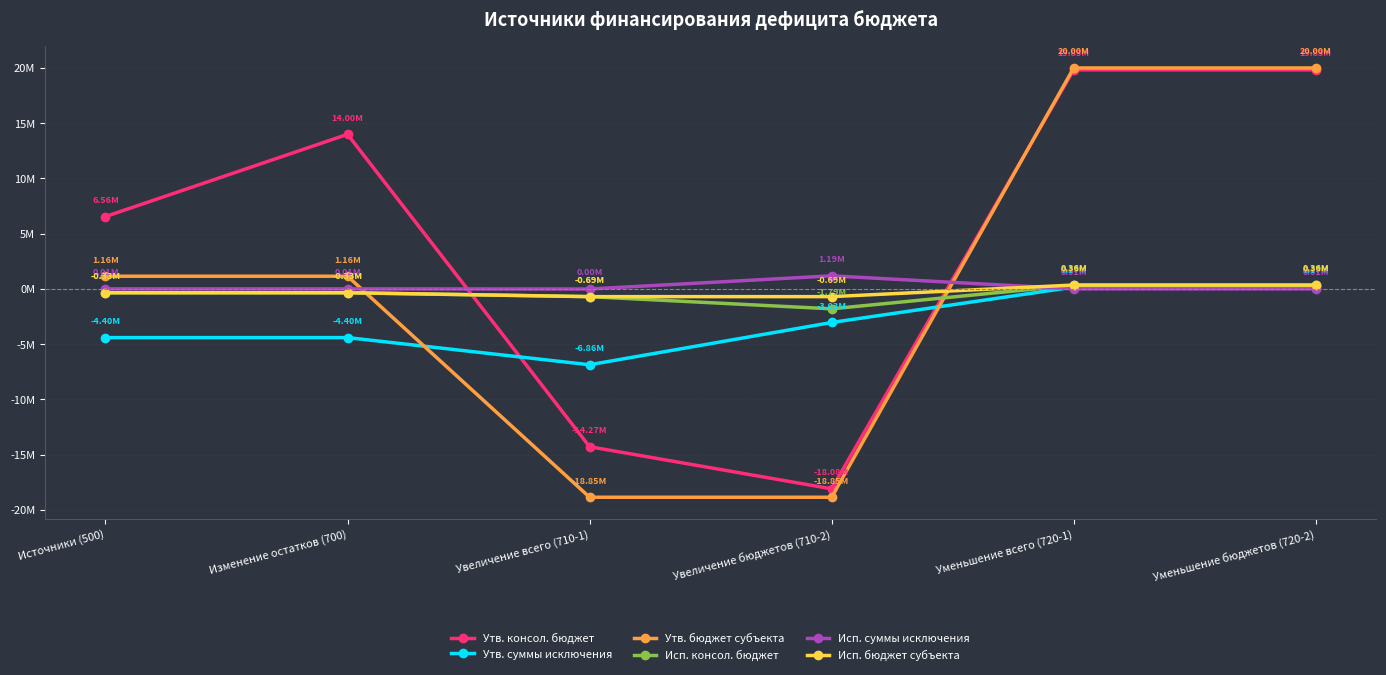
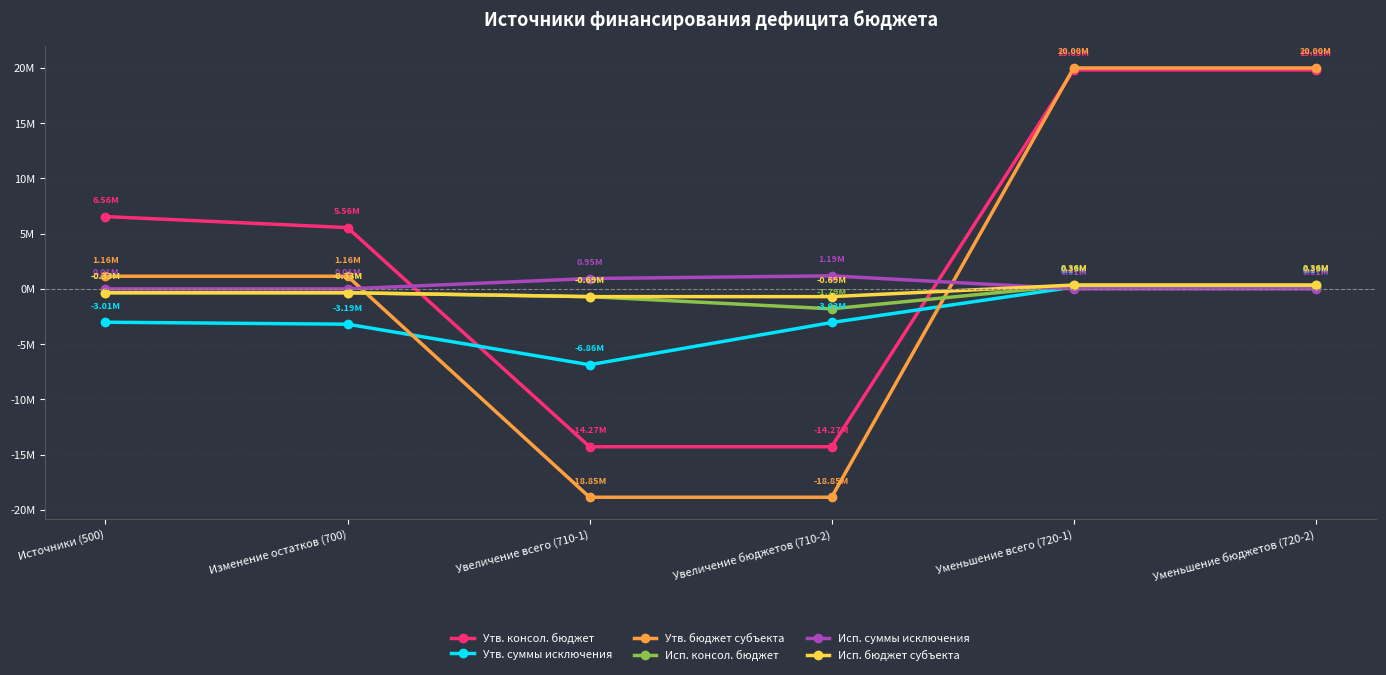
  {
    "Утв. консол. бюджет": {
      "Источники (500)": "6.56M",
-     "Изменение остатков (700)": "14.00M",
+     "Изменение остатков (700)": "5.56M",
      "Увеличение всего (710-1)": "-14.27M",
-     "Увеличение бюджетов (710-2)": "-18.08M"
+     "Увеличение бюджетов (710-2)": "-14.27M"
    },
    "Утв. суммы исключения": {
-     "Источники (500)": "-4.40M",
-     "Изменение остатков (700)": "-4.40M",
+     "Источники (500)": "-3.01M",
+     "Изменение остатков (700)": "-3.19M",
      "Увеличение всего (710-1)": "-6.86M"
    },
    "Исп. суммы исключения": {
-     "Увеличение всего (710-1)": "0.00M",
+     "Увеличение всего (710-1)": "0.95M",
      "Увеличение бюджетов (710-2)": "1.19M"
    }
  }
